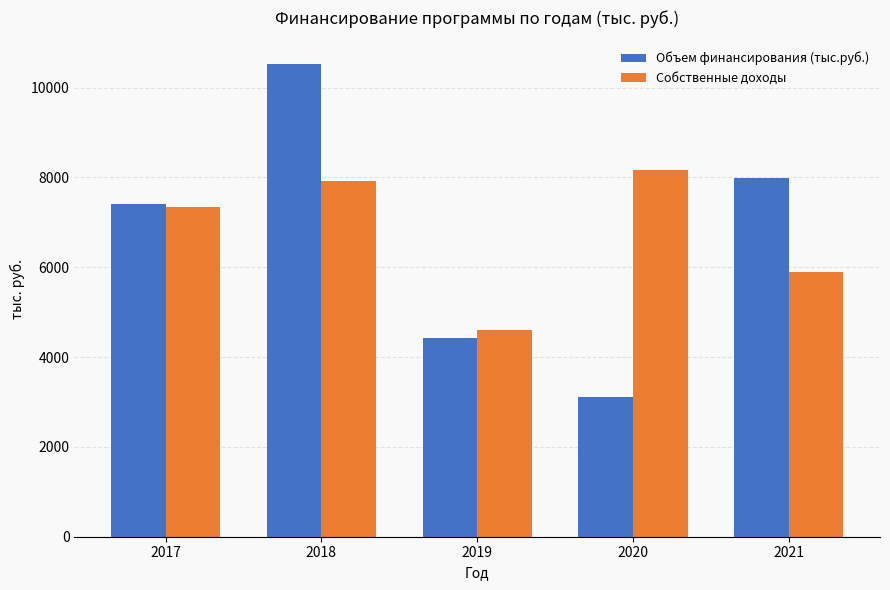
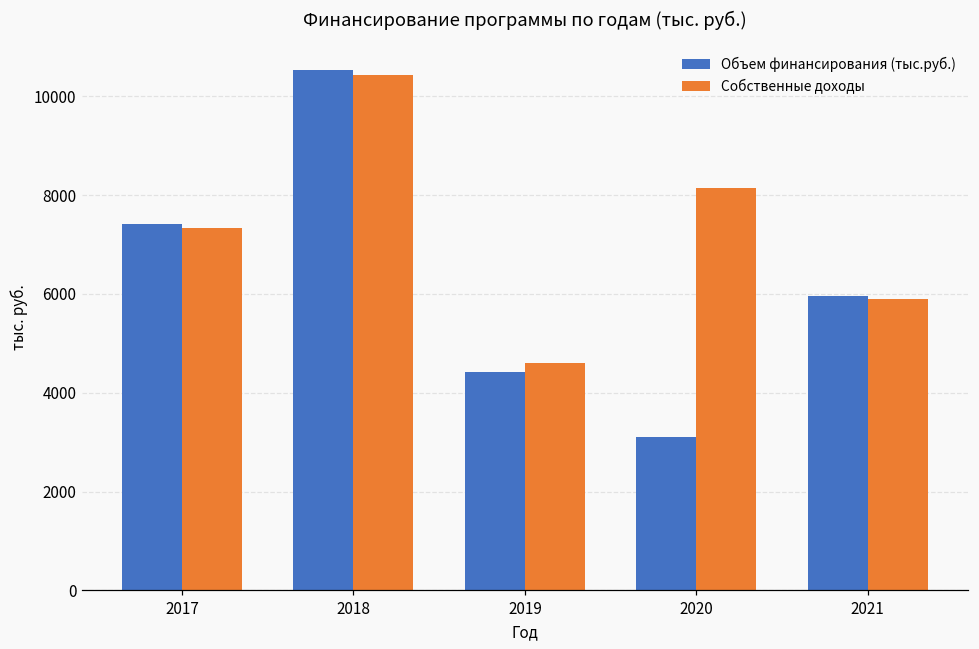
  {
    "Объем финансирования (тыс.руб.)": {
      "2017": 7400,
      "2018": 10500,
      "2019": 4400,
      "2020": 3100,
-     "2021": 8000
+     "2021": 6000
    },
    "Собственные доходы": {
      "2017": 7300,
-     "2018": 7900,
+     "2018": 10400,
      "2019": 4600,
      "2020": 8200,
      "2021": 5900
    }
  }
